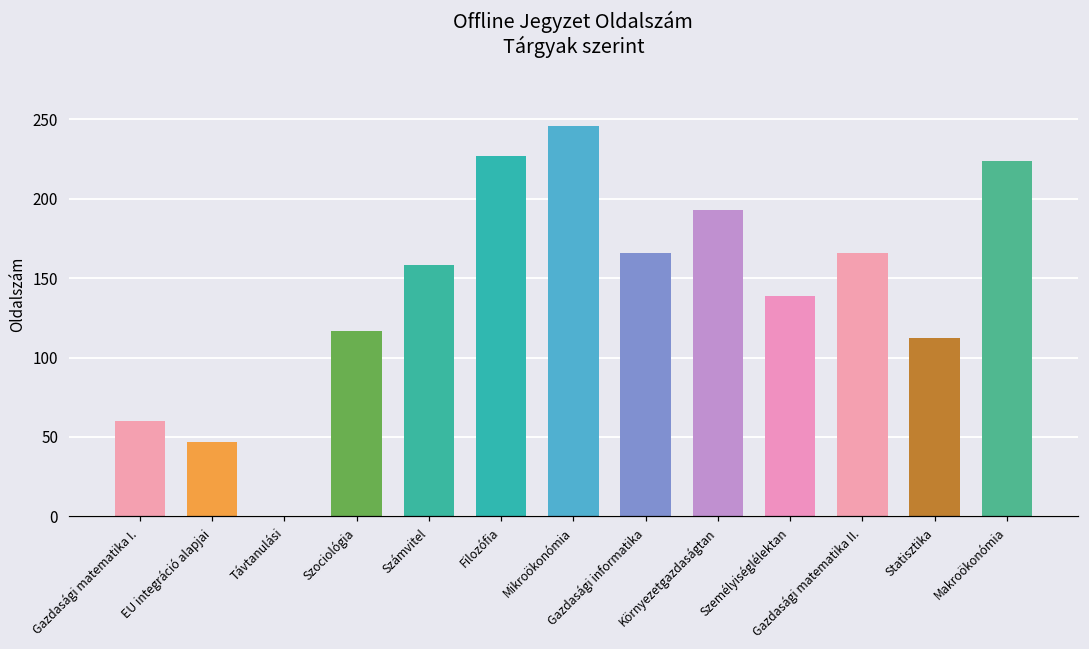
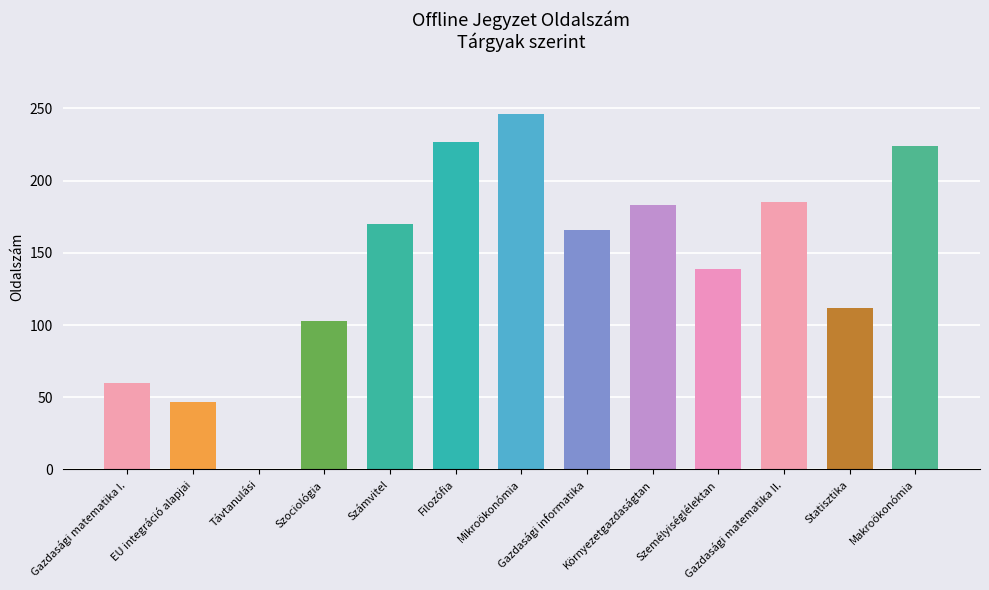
  {
    "Gazdasági matematika I.": 60,
    "EU integráció alapjai": 47,
    "Távtanulási": 0,
-   "Szociológia": 117,
-   "Számvitel": 158,
+   "Szociológia": 103,
+   "Számvitel": 170,
    "Filozófia": 227,
    "Mikroökonómia": 246,
    "Gazdasági informatika": 166,
-   "Környezetgazdaságtan": 193,
+   "Környezetgazdaságtan": 183,
    "Személyiséglélektan": 139,
-   "Gazdasági matematika II.": 166,
+   "Gazdasági matematika II.": 185,
    "Statisztika": 112,
    "Makroökonómia": 224
  }
